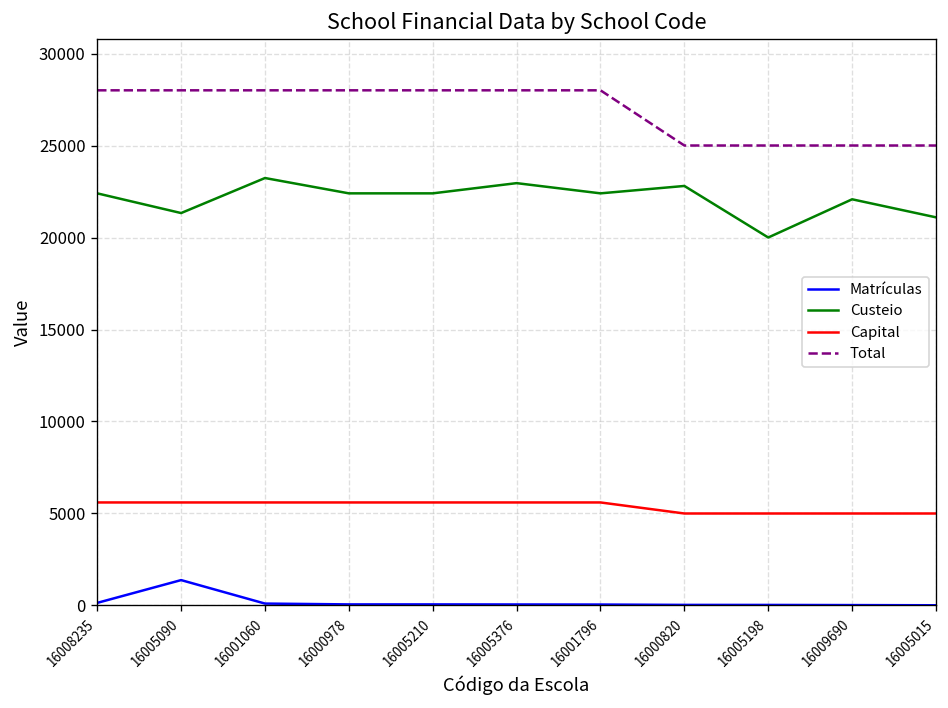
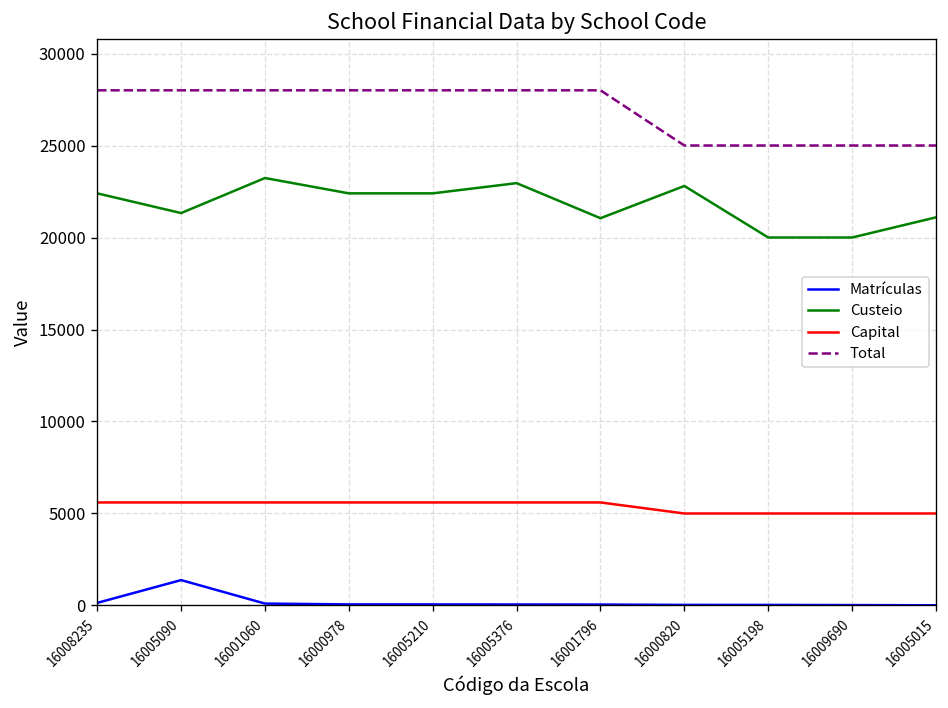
  {
    "Matrículas": {
      "16008235": 100,
      "16005090": 1400,
      "16001060": 100,
      "16000978": 100,
      "16005210": 100,
      "16005376": 100,
      "16001796": 100,
      "16000820": 0,
      "16005198": 0,
      "16009690": 0,
      "16005015": 0
    },
    "Custeio": {
      "16008235": 22400,
      "16005090": 21300,
      "16001060": 23200,
      "16000978": 22400,
      "16005210": 22400,
      "16005376": 23000,
-     "16001796": 22400,
+     "16001796": 21000,
      "16000820": 22800,
      "16005198": 20000,
-     "16009690": 22100,
+     "16009690": 20000,
      "16005015": 21100
    },
    "Capital": {
      "16008235": 5600,
      "16005090": 5600,
      "16001060": 5600,
      "16000978": 5600,
      "16005210": 5600,
      "16005376": 5600,
      "16001796": 5600,
      "16000820": 5000,
      "16005198": 5000,
      "16009690": 5000,
      "16005015": 5000
    },
    "Total": {
      "16008235": 28000,
      "16005090": 28000,
      "16001060": 28000,
      "16000978": 28000,
      "16005210": 28000,
      "16005376": 28000,
      "16001796": 28000,
      "16000820": 25000,
      "16005198": 25000,
      "16009690": 25000,
      "16005015": 25000
    }
  }
